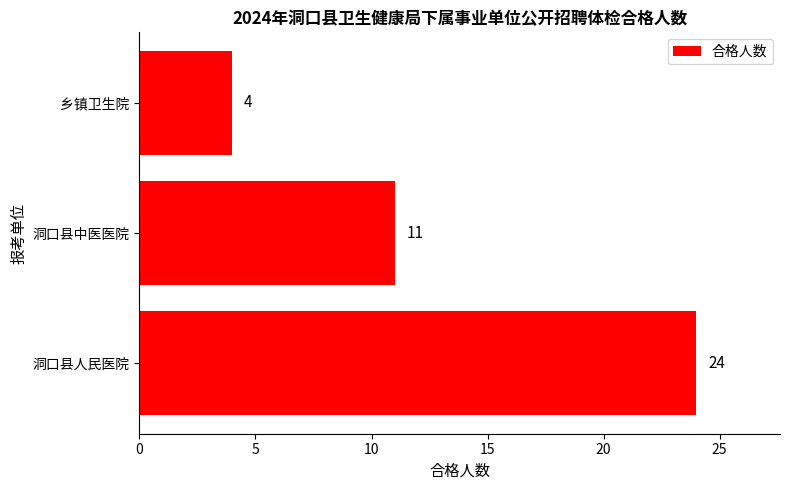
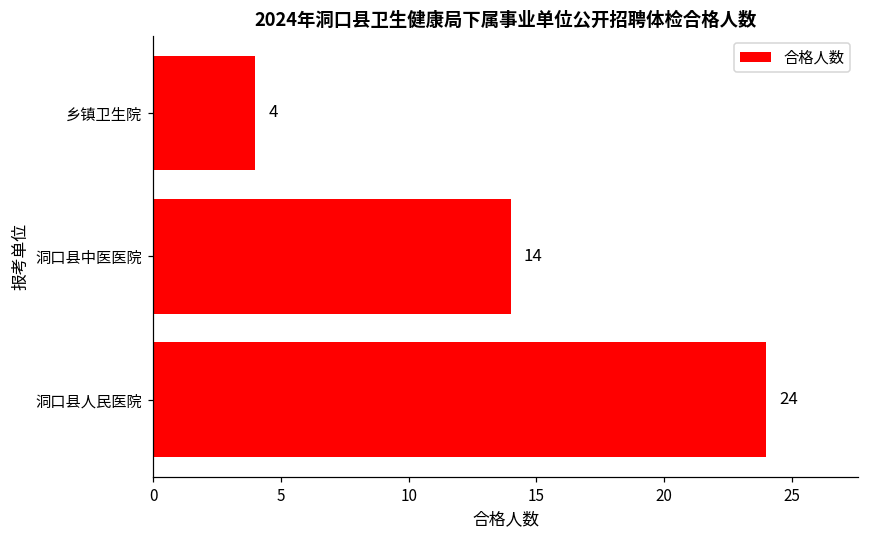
  {
    "乡镇卫生院": 4,
-   "洞口县中医医院": 11,
+   "洞口县中医医院": 14,
    "洞口县人民医院": 24
  }
